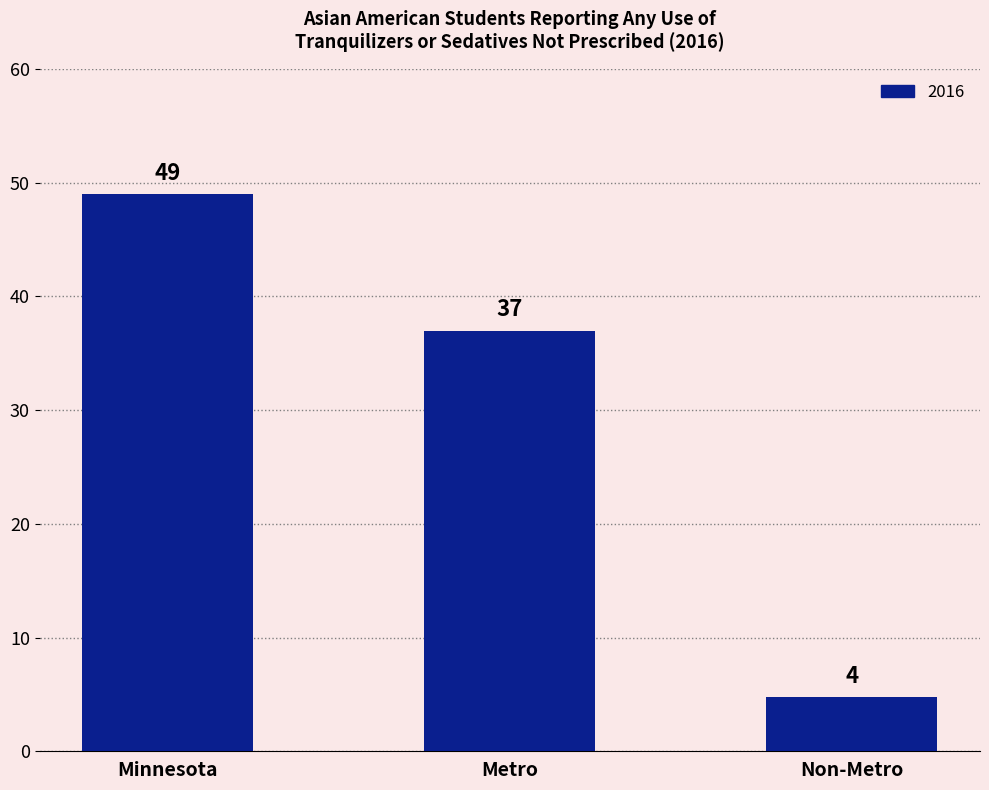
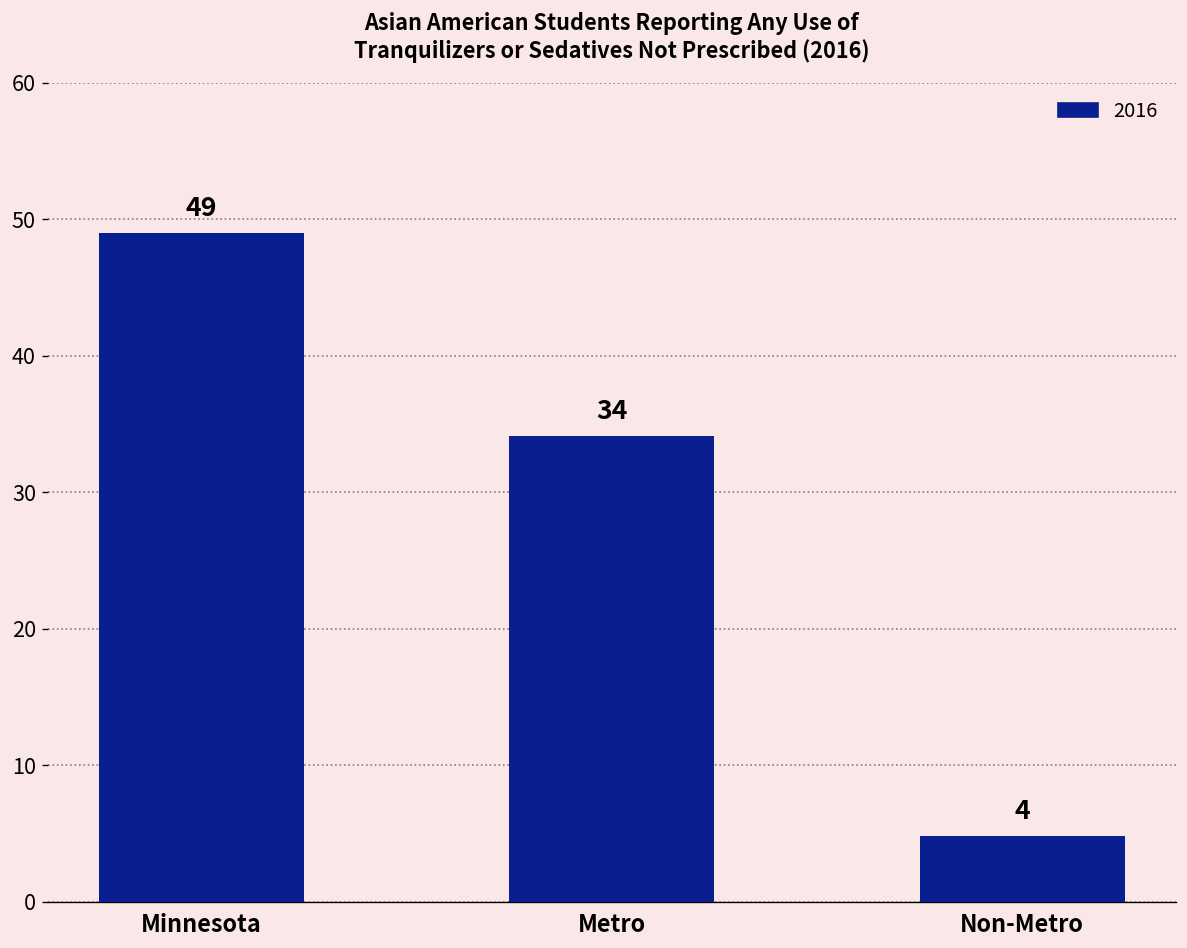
  {
    "Minnesota": 49,
-   "Metro": 37
+   "Metro": 34
  }
